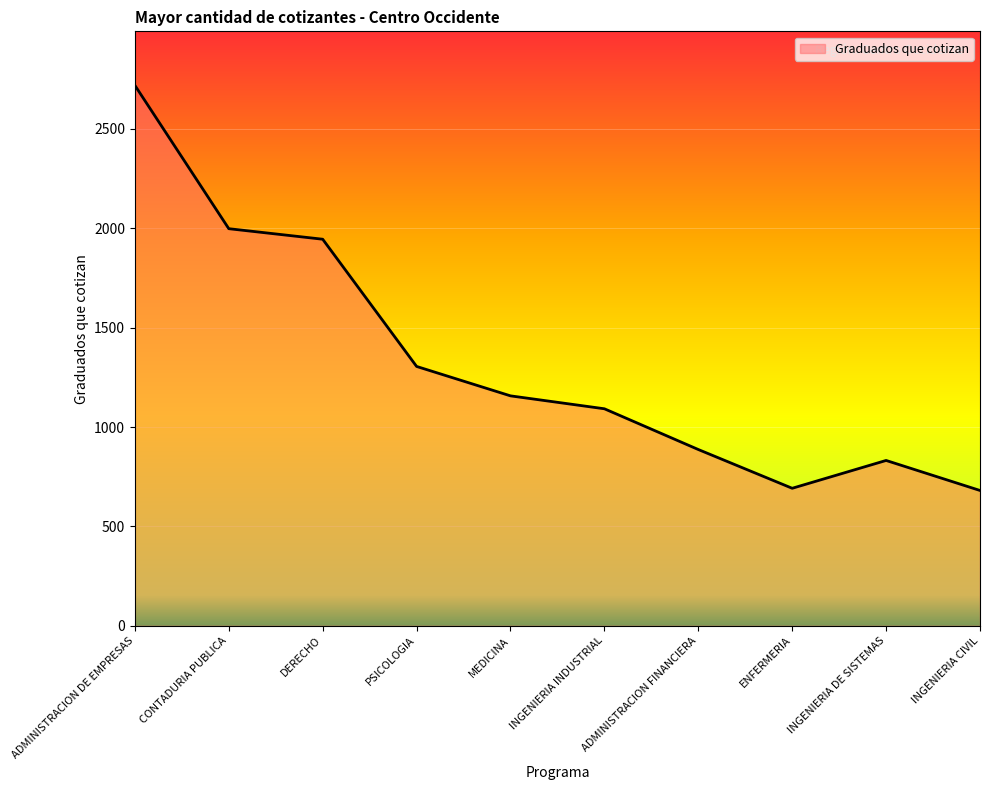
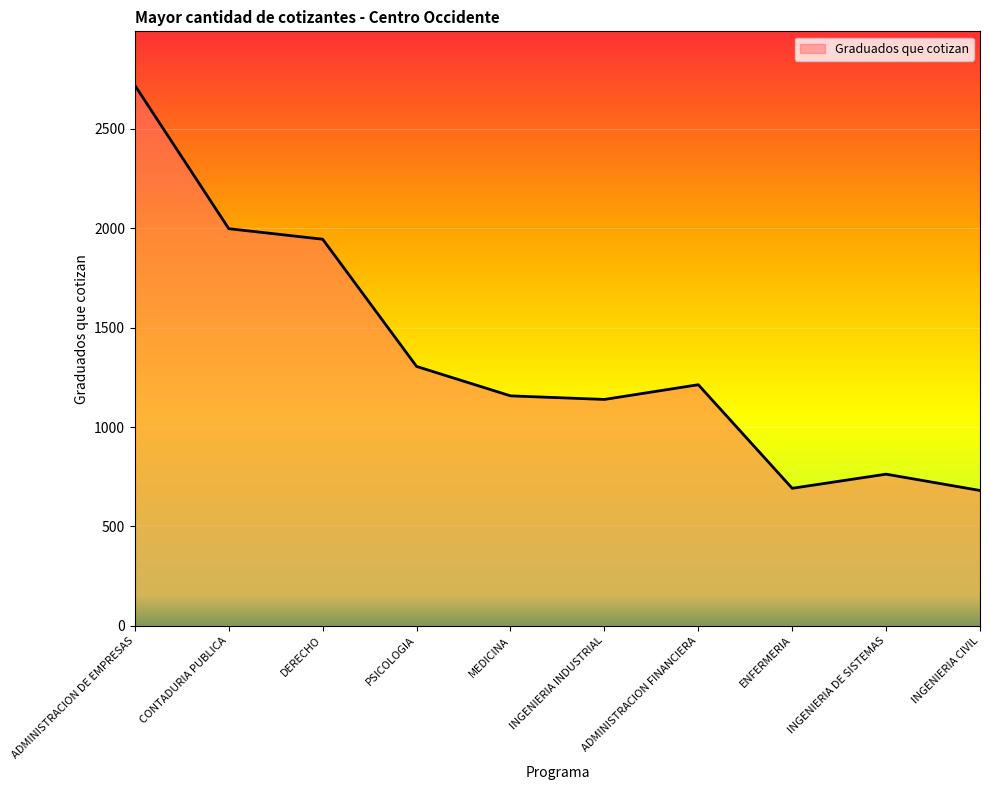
  {
    "ADMINISTRACION DE EMPRESAS": 2720,
    "CONTADURIA PUBLICA": 2000,
    "DERECHO": 1950,
    "PSICOLOGIA": 1310,
    "MEDICINA": 1160,
-   "INGENIERIA INDUSTRIAL": 1090,
-   "ADMINISTRACION FINANCIERA": 890,
+   "INGENIERIA INDUSTRIAL": 1140,
+   "ADMINISTRACION FINANCIERA": 1210,
    "ENFERMERIA": 690,
-   "INGENIERIA DE SISTEMAS": 830,
+   "INGENIERIA DE SISTEMAS": 760,
    "INGENIERIA CIVIL": 680
  }
